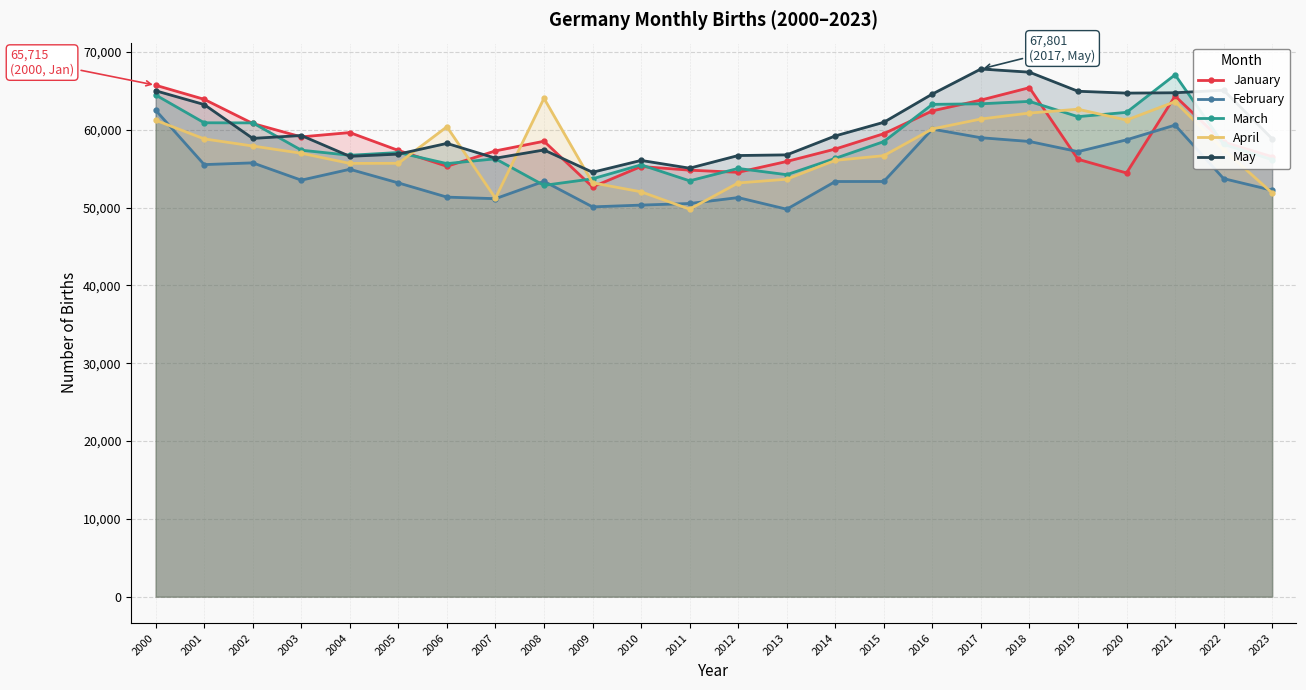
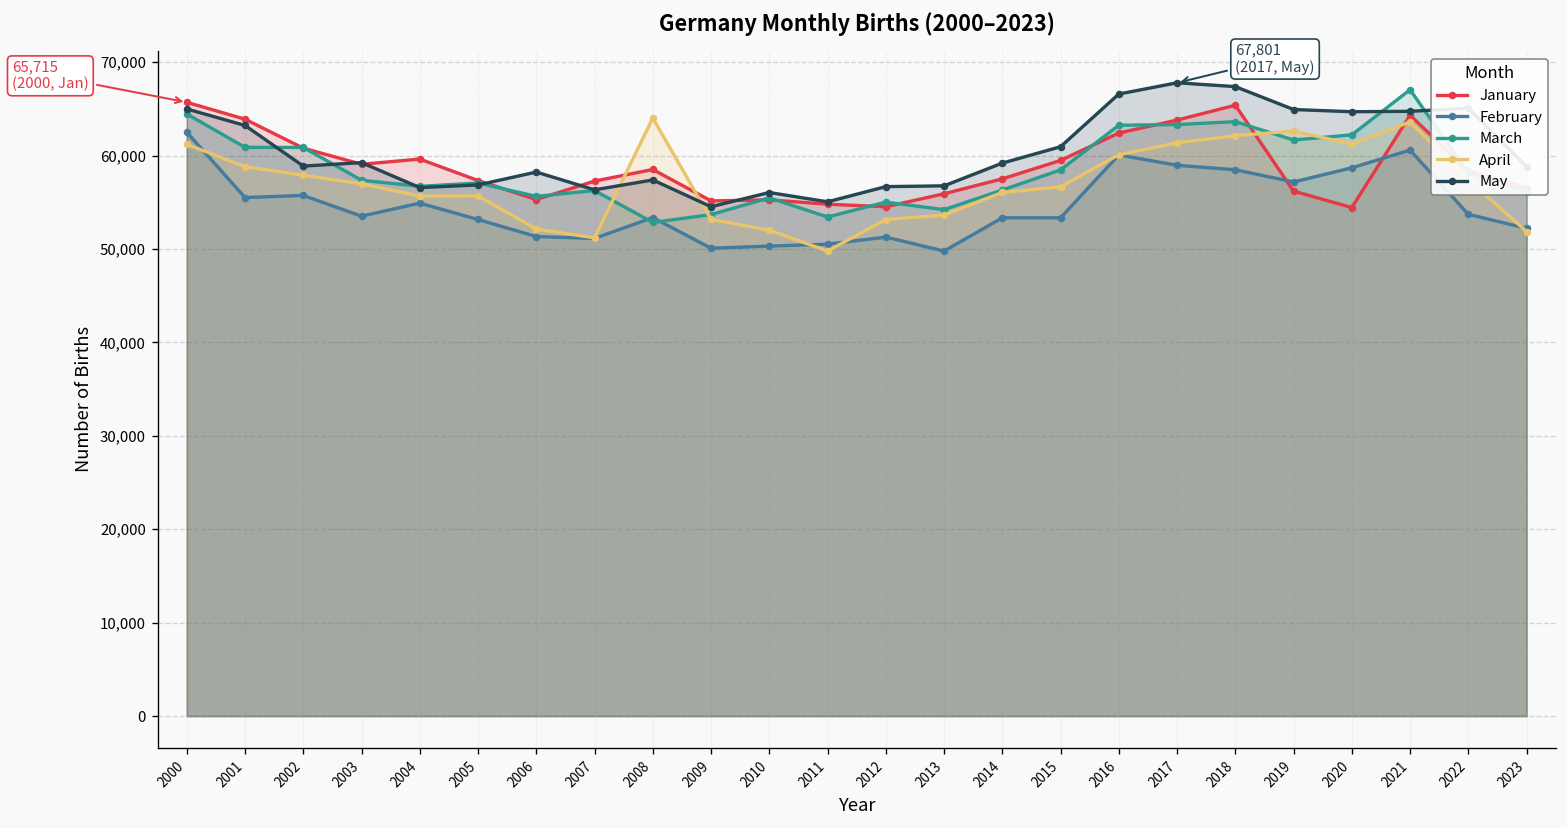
  {
    "January": {
      "2001": "64,000",
      "2004": "60,000",
      "2006": "55,000",
      "2007": "57,000",
      "2008": "59,000",
-     "2009": "53,000",
+     "2009": "55,000",
      "2012": "55,000",
      "2013": "56,000",
      "2014": "58,000",
      "2015": "59,000",
      "2016": "62,000",
      "2017": "64,000",
      "2018": "65,000",
      "2019": "56,000",
      "2020": "54,000",
      "2021": "64,000"
    },
    "April": {
      "2000": "61,000",
      "2001": "59,000",
      "2002": "58,000",
      "2003": "57,000",
      "2004": "56,000",
      "2005": "56,000",
-     "2006": "60,000",
+     "2006": "52,000",
      "2008": "64,000",
      "2009": "53,000",
      "2010": "52,000",
      "2011": "50,000",
      "2012": "53,000",
      "2013": "54,000",
      "2015": "57,000",
      "2017": "61,000",
      "2018": "62,000",
      "2019": "63,000",
      "2020": "61,000",
      "2021": "64,000",
      "2023": "52,000"
    },
    "May": {
      "2000": "65,000",
      "2001": "63,000",
      "2002": "59,000",
      "2006": "58,000",
      "2008": "57,000",
      "2009": "55,000",
      "2010": "56,000",
      "2012": "57,000",
      "2013": "57,000",
      "2014": "59,000",
      "2015": "61,000",
-     "2016": "65,000",
+     "2016": "67,000",
      "2017": "68,000",
      "2019": "65,000",
      "2020": "65,000",
      "2021": "65,000"
    }
  }
